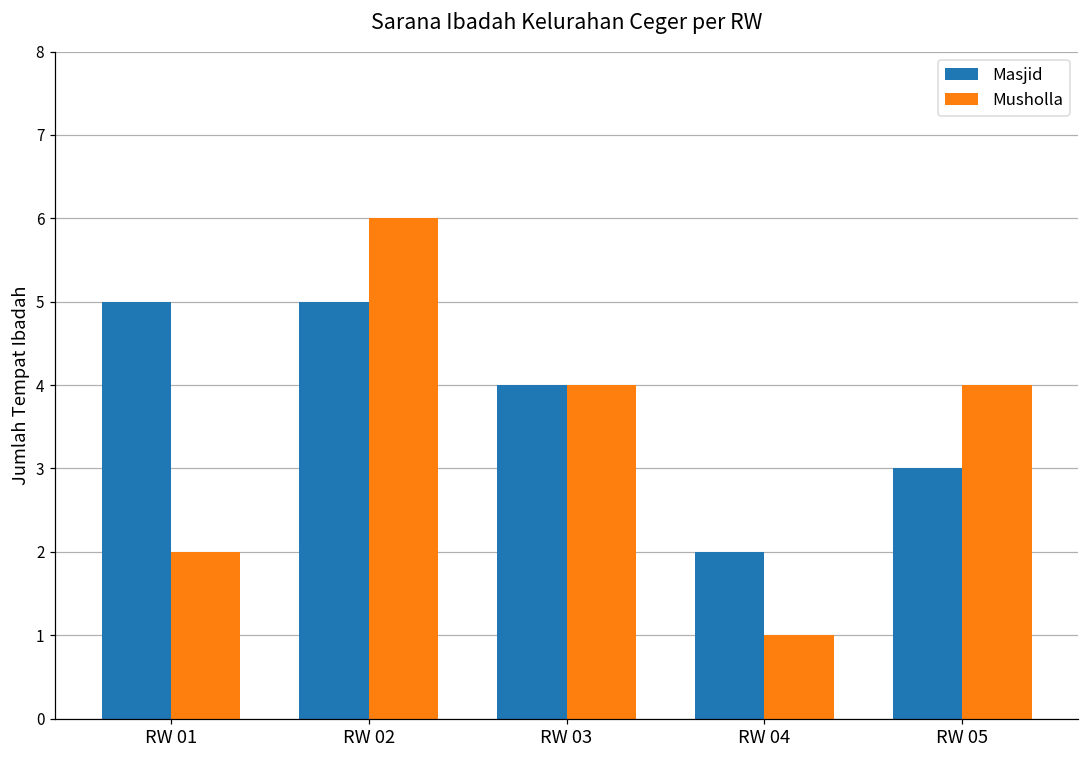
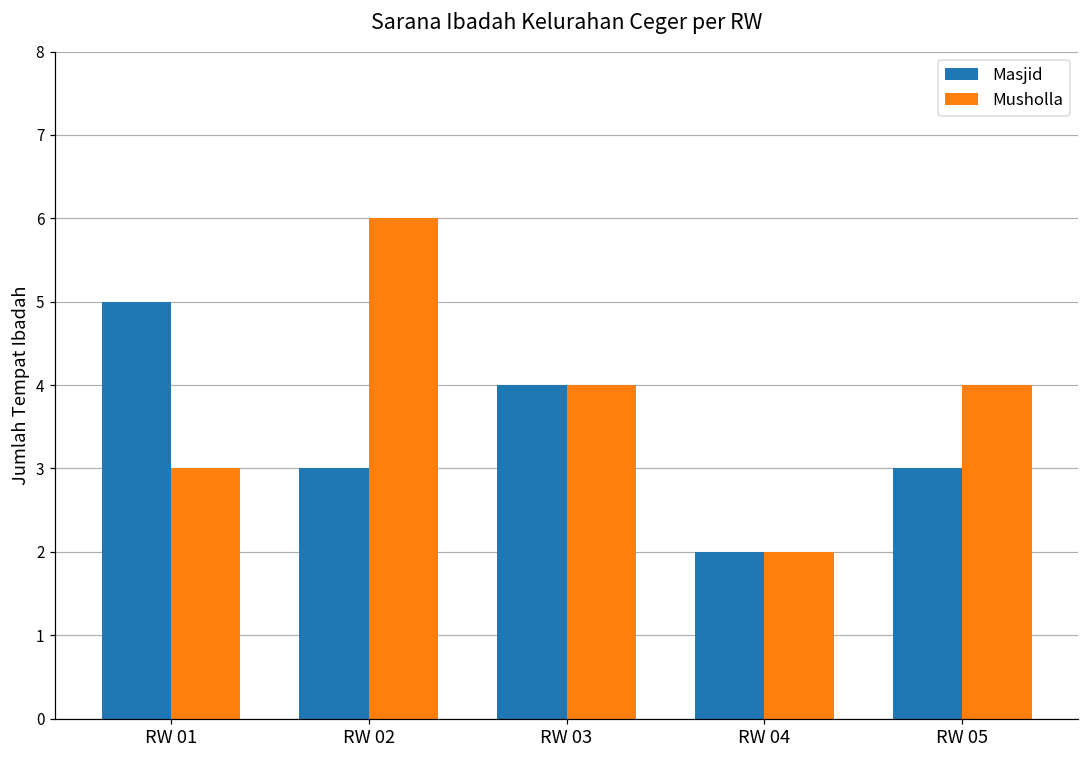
  {
    "Masjid": {
      "RW 01": 5,
-     "RW 02": 5,
+     "RW 02": 3,
      "RW 03": 4,
      "RW 04": 2,
      "RW 05": 3
    },
    "Musholla": {
-     "RW 01": 2,
+     "RW 01": 3,
      "RW 02": 6,
      "RW 03": 4,
-     "RW 04": 1,
+     "RW 04": 2,
      "RW 05": 4
    }
  }
